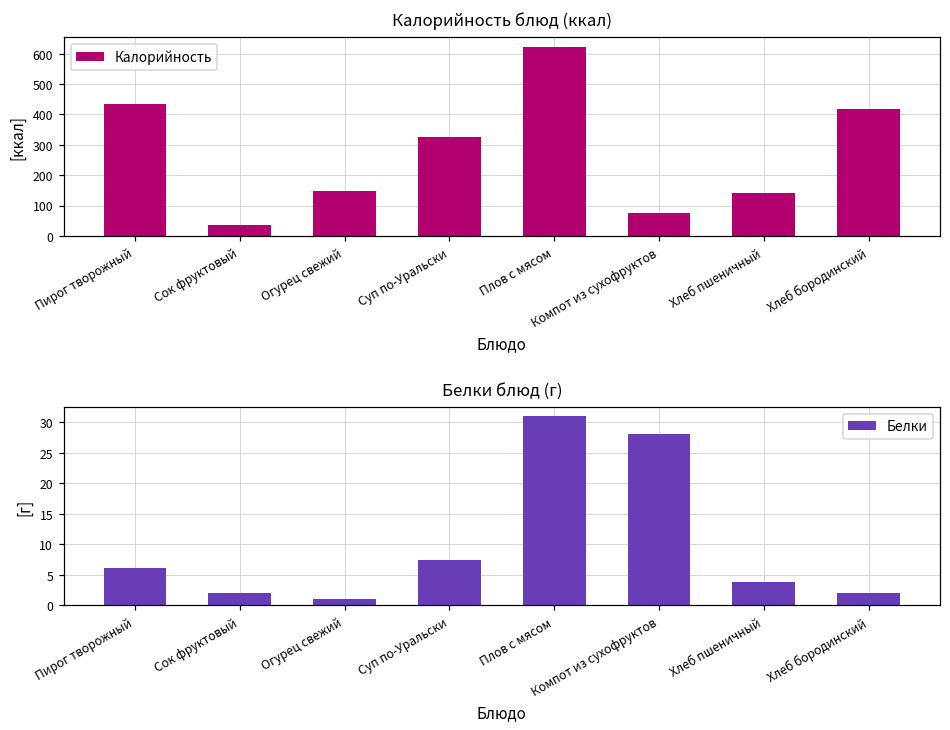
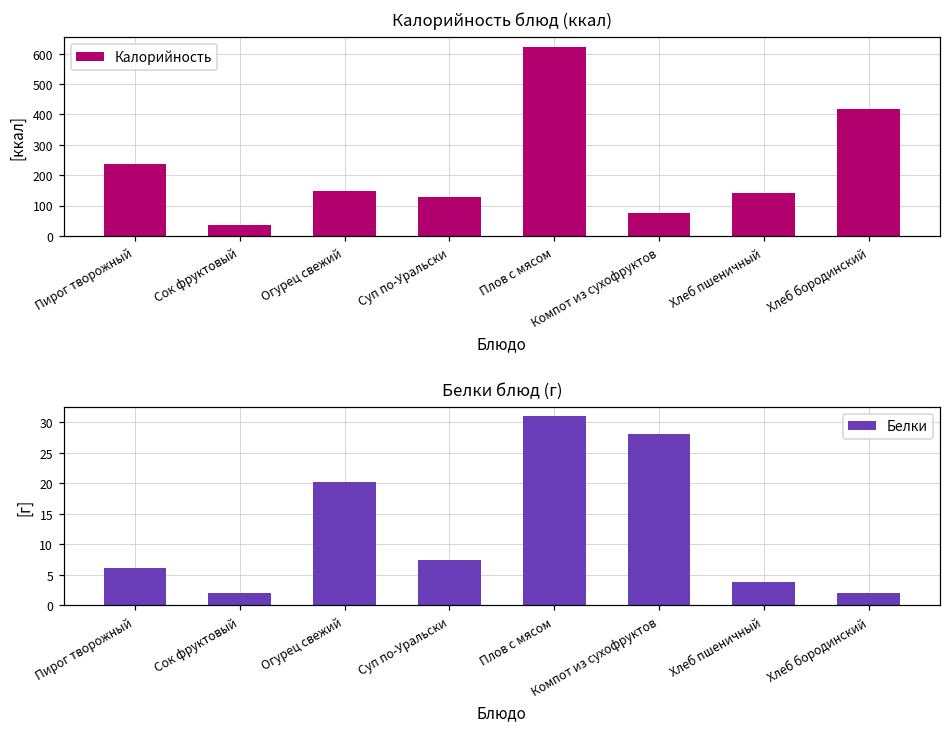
  {
    "Калорийность блюд (ккал)": {
-     "Пирог творожный": 440,
+     "Пирог творожный": 240,
      "Сок фруктовый": 40,
      "Огурец свежий": 150,
-     "Суп по-Уральски": 330,
+     "Суп по-Уральски": 130,
      "Плов с мясом": 620,
      "Компот из сухофруктов": 70,
      "Хлеб пшеничный": 140,
      "Хлеб бородинский": 420
    },
    "Белки блюд (г)": {
      "Пирог творожный": 6,
      "Сок фруктовый": 2,
-     "Огурец свежий": 1,
+     "Огурец свежий": 20,
      "Суп по-Уральски": 8,
      "Плов с мясом": 31,
      "Компот из сухофруктов": 28,
      "Хлеб пшеничный": 4,
      "Хлеб бородинский": 2
    }
  }
